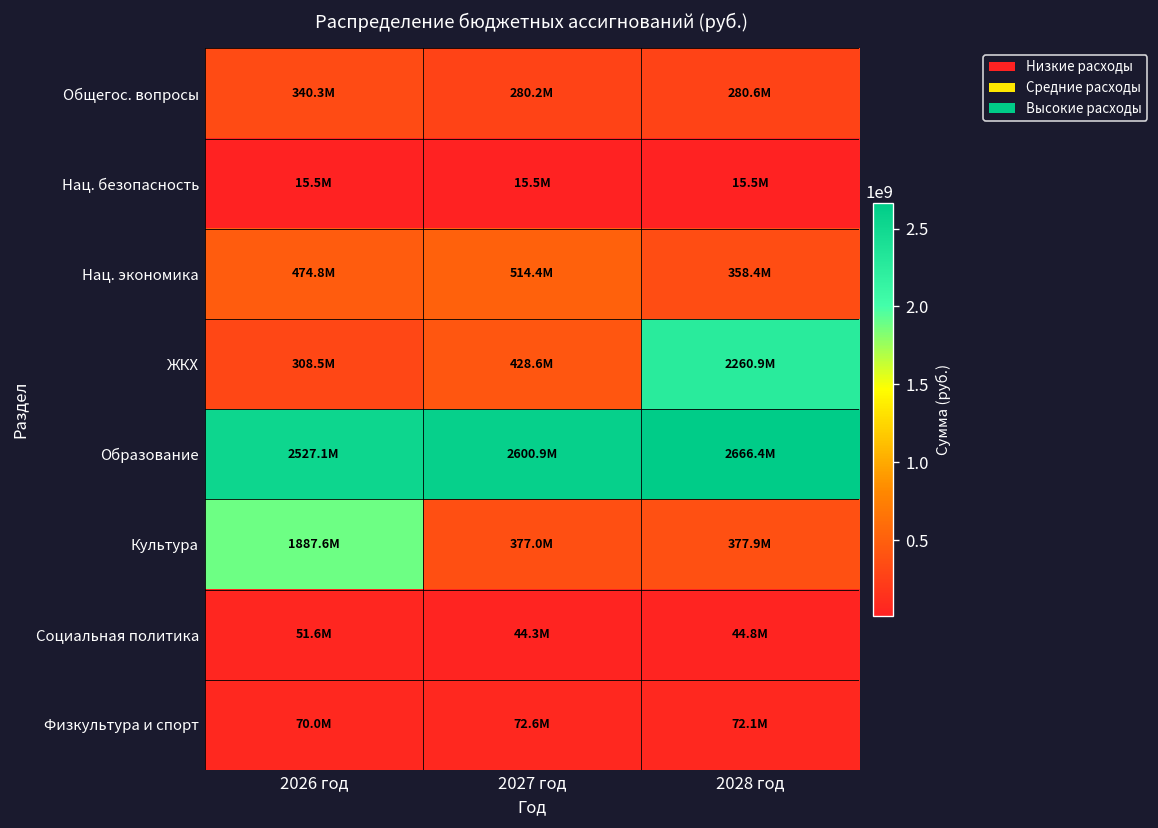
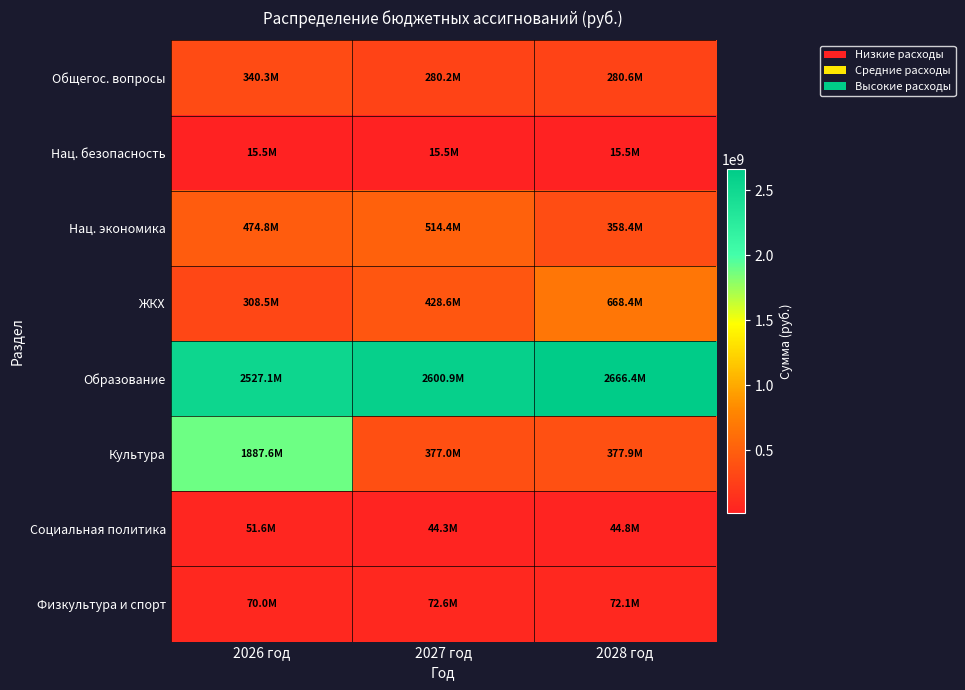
  {
    "Общегос. вопросы": {
      "2026 год": "340.3M",
      "2027 год": "280.2M",
      "2028 год": "280.6M"
    },
    "Нац. безопасность": {
      "2026 год": "15.5M",
      "2027 год": "15.5M",
      "2028 год": "15.5M"
    },
    "Нац. экономика": {
      "2026 год": "474.8M",
      "2027 год": "514.4M",
      "2028 год": "358.4M"
    },
    "ЖКХ": {
      "2026 год": "308.5M",
      "2027 год": "428.6M",
-     "2028 год": "2260.9M"
+     "2028 год": "668.4M"
    },
    "Образование": {
      "2026 год": "2527.1M",
      "2027 год": "2600.9M",
      "2028 год": "2666.4M"
    },
    "Культура": {
      "2026 год": "1887.6M",
      "2027 год": "377.0M",
      "2028 год": "377.9M"
    },
    "Социальная политика": {
      "2026 год": "51.6M",
      "2027 год": "44.3M",
      "2028 год": "44.8M"
    },
    "Физкультура и спорт": {
      "2026 год": "70.0M",
      "2027 год": "72.6M",
      "2028 год": "72.1M"
    }
  }
